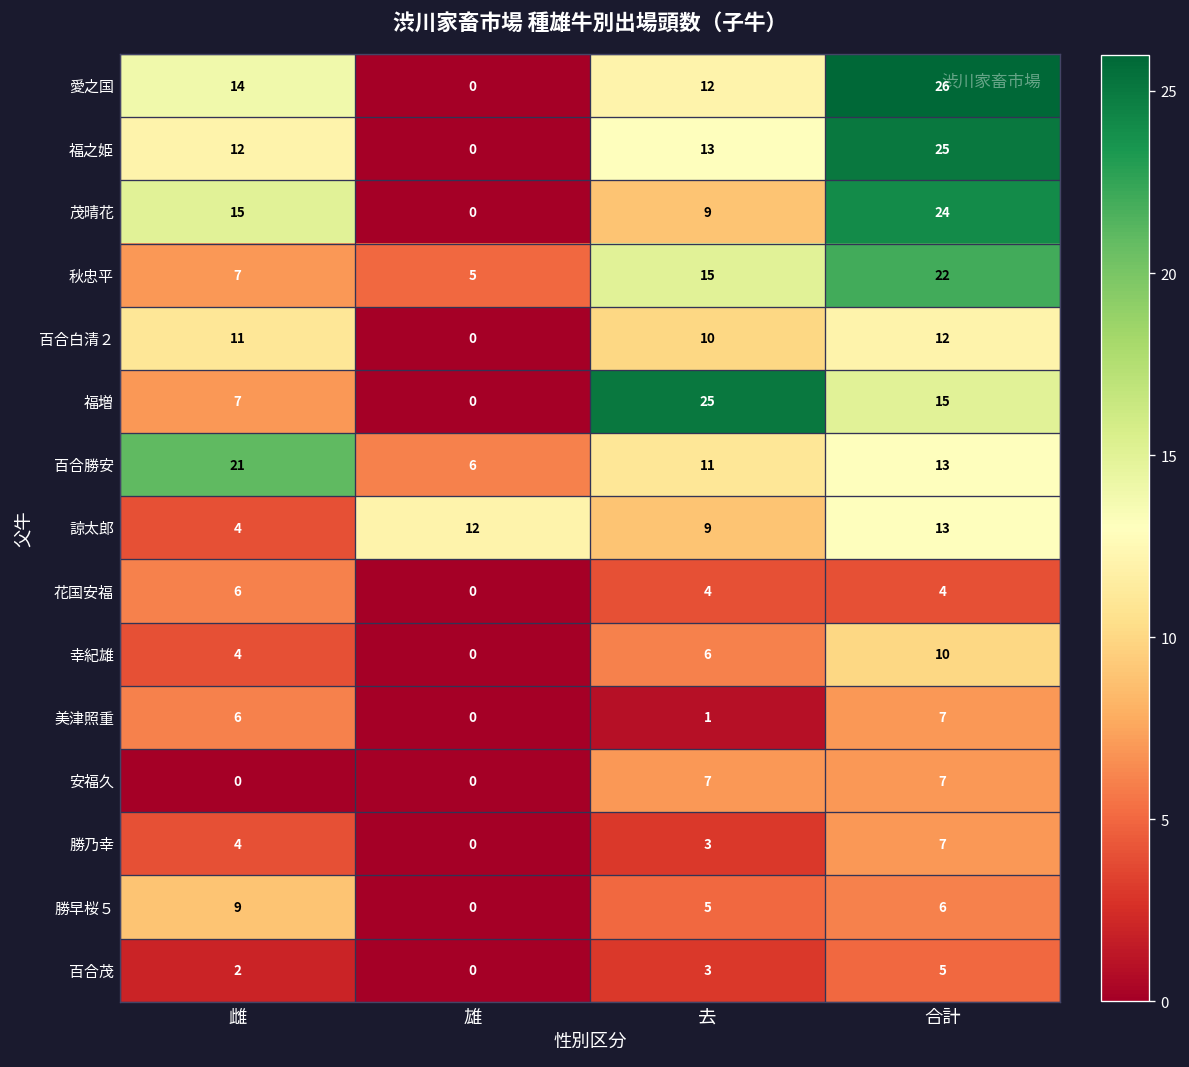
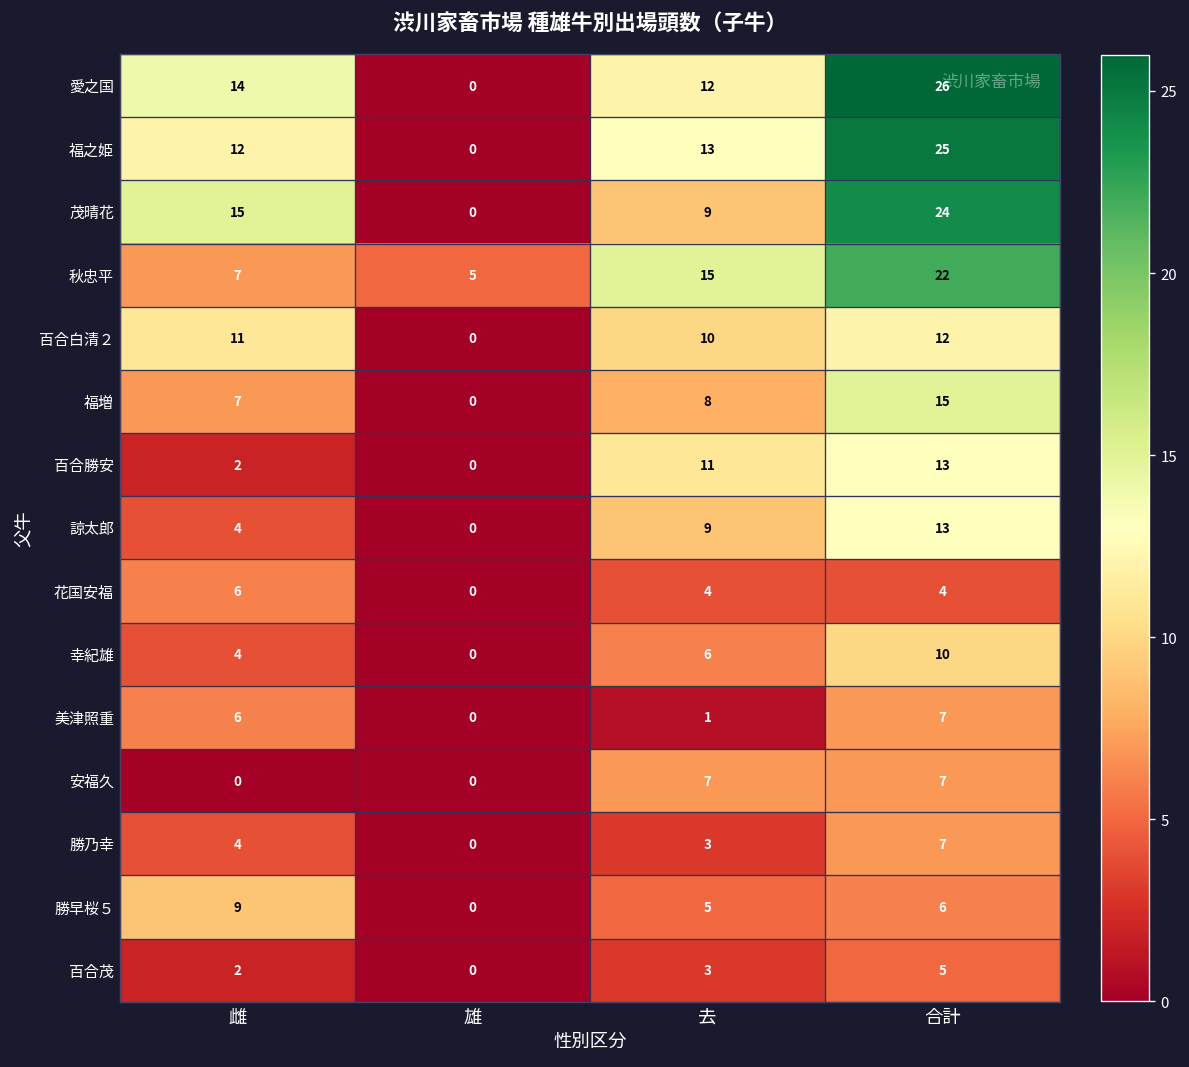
  {
    "愛之国": {
      "雌": 14,
      "雄": 0,
      "去": 12
    },
    "福之姫": {
      "雌": 12,
      "雄": 0,
      "去": 13,
      "合計": 25
    },
    "茂晴花": {
      "雌": 15,
      "雄": 0,
      "去": 9,
      "合計": 24
    },
    "秋忠平": {
      "雌": 7,
      "雄": 5,
      "去": 15,
      "合計": 22
    },
    "百合白清２": {
      "雌": 11,
      "雄": 0,
      "去": 10,
      "合計": 12
    },
    "福増": {
      "雌": 7,
      "雄": 0,
-     "去": 25,
+     "去": 8,
      "合計": 15
    },
    "百合勝安": {
-     "雌": 21,
-     "雄": 6,
+     "雌": 2,
+     "雄": 0,
      "去": 11,
      "合計": 13
    },
    "諒太郎": {
      "雌": 4,
-     "雄": 12,
+     "雄": 0,
      "去": 9,
      "合計": 13
    },
    "花国安福": {
      "雌": 6,
      "雄": 0,
      "去": 4,
      "合計": 4
    },
    "幸紀雄": {
      "雌": 4,
      "雄": 0,
      "去": 6,
      "合計": 10
    },
    "美津照重": {
      "雌": 6,
      "雄": 0,
      "去": 1,
      "合計": 7
    },
    "安福久": {
      "雌": 0,
      "雄": 0,
      "去": 7,
      "合計": 7
    },
    "勝乃幸": {
      "雌": 4,
      "雄": 0,
      "去": 3,
      "合計": 7
    },
    "勝早桜５": {
      "雌": 9,
      "雄": 0,
      "去": 5,
      "合計": 6
    },
    "百合茂": {
      "雌": 2,
      "雄": 0,
      "去": 3,
      "合計": 5
    }
  }
